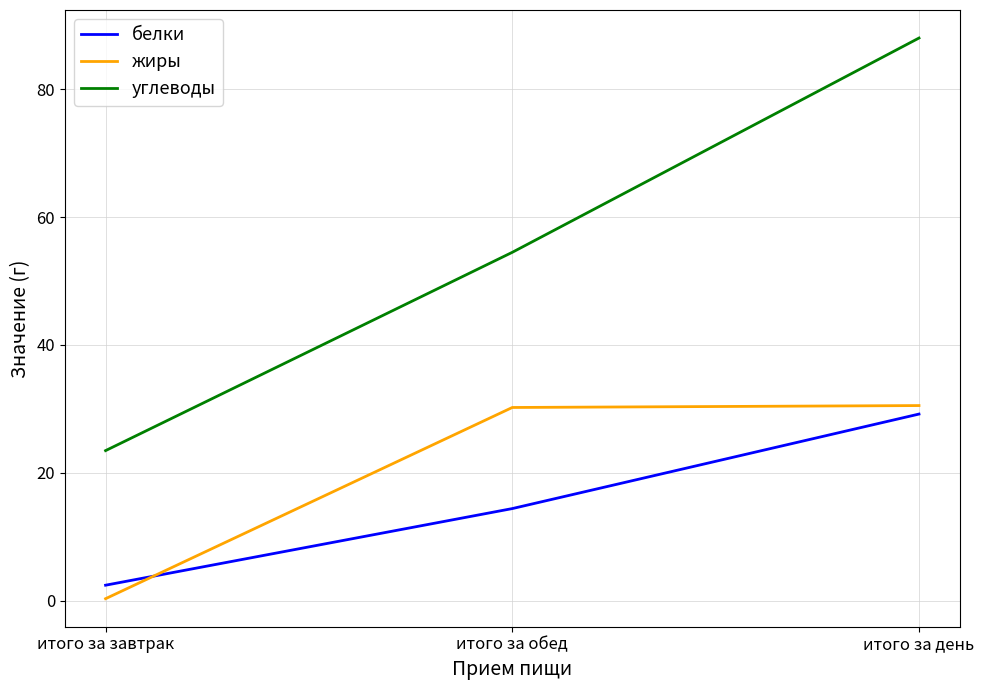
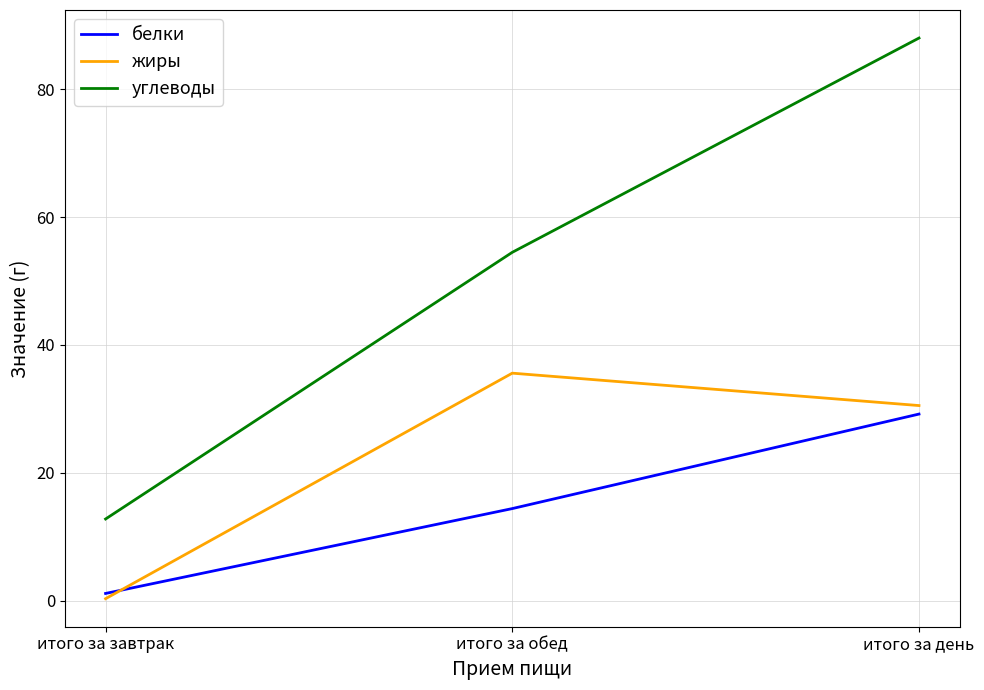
  {
    "белки": {
-     "итого за завтрак": 2,
+     "итого за завтрак": 1,
      "итого за обед": 14,
      "итого за день": 29
    },
    "жиры": {
      "итого за завтрак": 0,
-     "итого за обед": 30,
+     "итого за обед": 36,
      "итого за день": 31
    },
    "углеводы": {
-     "итого за завтрак": 23,
+     "итого за завтрак": 13,
      "итого за обед": 55,
      "итого за день": 88
    }
  }
